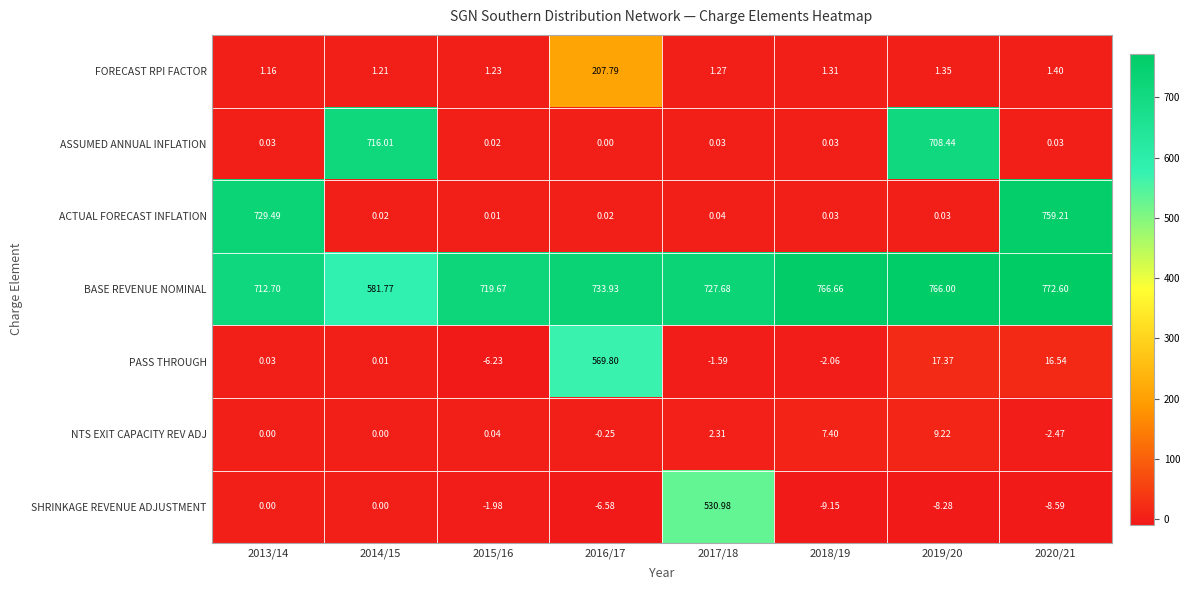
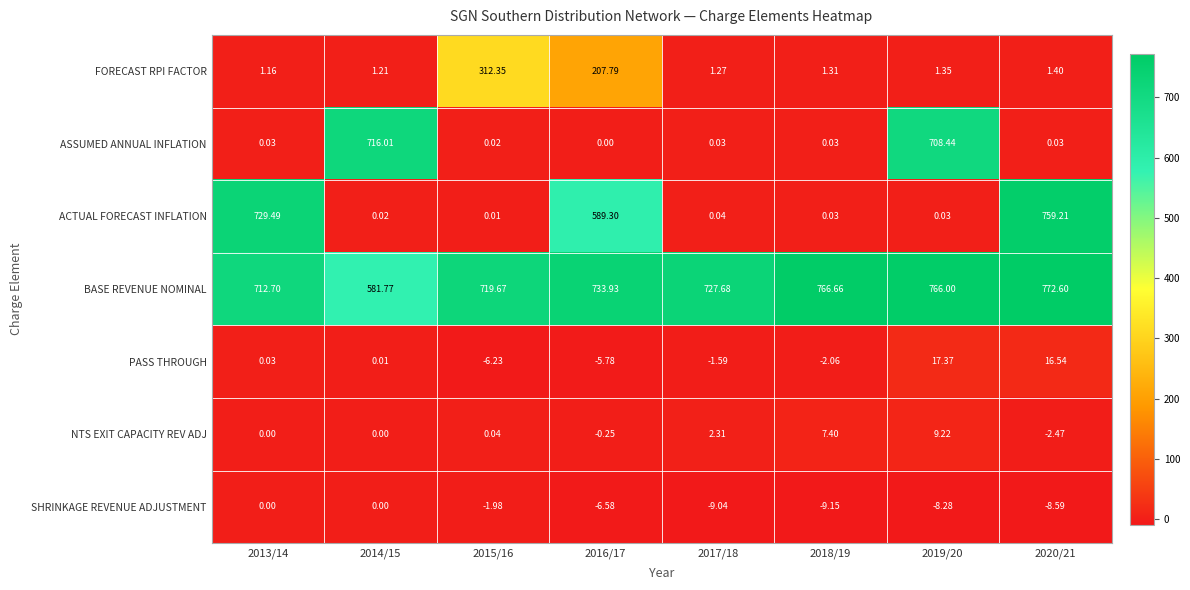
  {
    "FORECAST RPI FACTOR": {
      "2013/14": 1.16,
      "2014/15": 1.21,
-     "2015/16": 1.23,
+     "2015/16": 312.35,
      "2016/17": 207.79,
      "2017/18": 1.27,
      "2018/19": 1.31,
      "2019/20": 1.35,
      "2020/21": 1.40
    },
    "ASSUMED ANNUAL INFLATION": {
      "2013/14": 0.03,
      "2014/15": 716.01,
      "2015/16": 0.02,
      "2016/17": 0.00,
      "2017/18": 0.03,
      "2018/19": 0.03,
      "2019/20": 708.44,
      "2020/21": 0.03
    },
    "ACTUAL FORECAST INFLATION": {
      "2013/14": 729.49,
      "2014/15": 0.02,
      "2015/16": 0.01,
-     "2016/17": 0.02,
+     "2016/17": 589.30,
      "2017/18": 0.04,
      "2018/19": 0.03,
      "2019/20": 0.03,
      "2020/21": 759.21
    },
    "BASE REVENUE NOMINAL": {
      "2013/14": 712.70,
      "2014/15": 581.77,
      "2015/16": 719.67,
      "2016/17": 733.93,
      "2017/18": 727.68,
      "2018/19": 766.66,
      "2019/20": 766.00,
      "2020/21": 772.60
    },
    "PASS THROUGH": {
      "2013/14": 0.03,
      "2014/15": 0.01,
      "2015/16": -6.23,
-     "2016/17": 569.80,
+     "2016/17": -5.78,
      "2017/18": -1.59,
      "2018/19": -2.06,
      "2019/20": 17.37,
      "2020/21": 16.54
    },
    "NTS EXIT CAPACITY REV ADJ": {
      "2013/14": 0.00,
      "2014/15": 0.00,
      "2015/16": 0.04,
      "2016/17": -0.25,
      "2017/18": 2.31,
      "2018/19": 7.40,
      "2019/20": 9.22,
      "2020/21": -2.47
    },
    "SHRINKAGE REVENUE ADJUSTMENT": {
      "2013/14": 0.00,
      "2014/15": 0.00,
      "2015/16": -1.98,
      "2016/17": -6.58,
-     "2017/18": 530.98,
+     "2017/18": -9.04,
      "2018/19": -9.15,
      "2019/20": -8.28,
      "2020/21": -8.59
    }
  }
